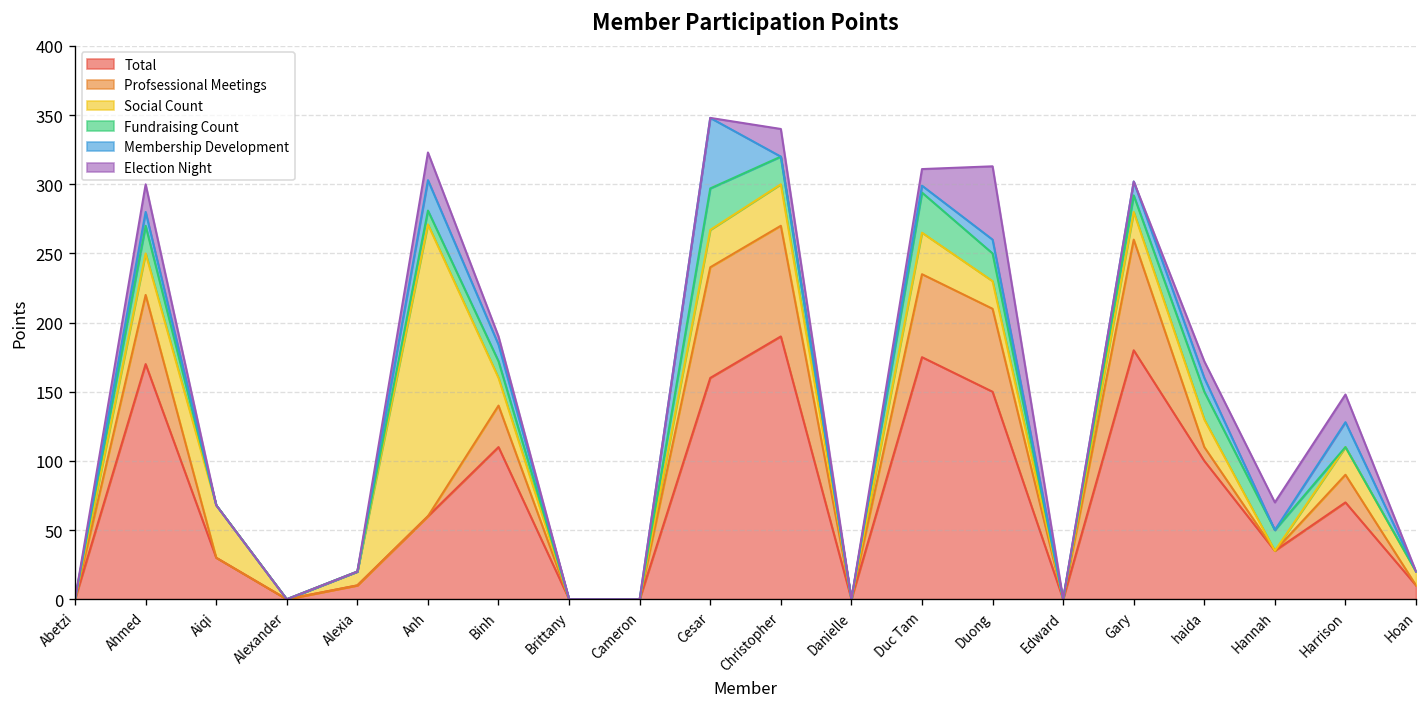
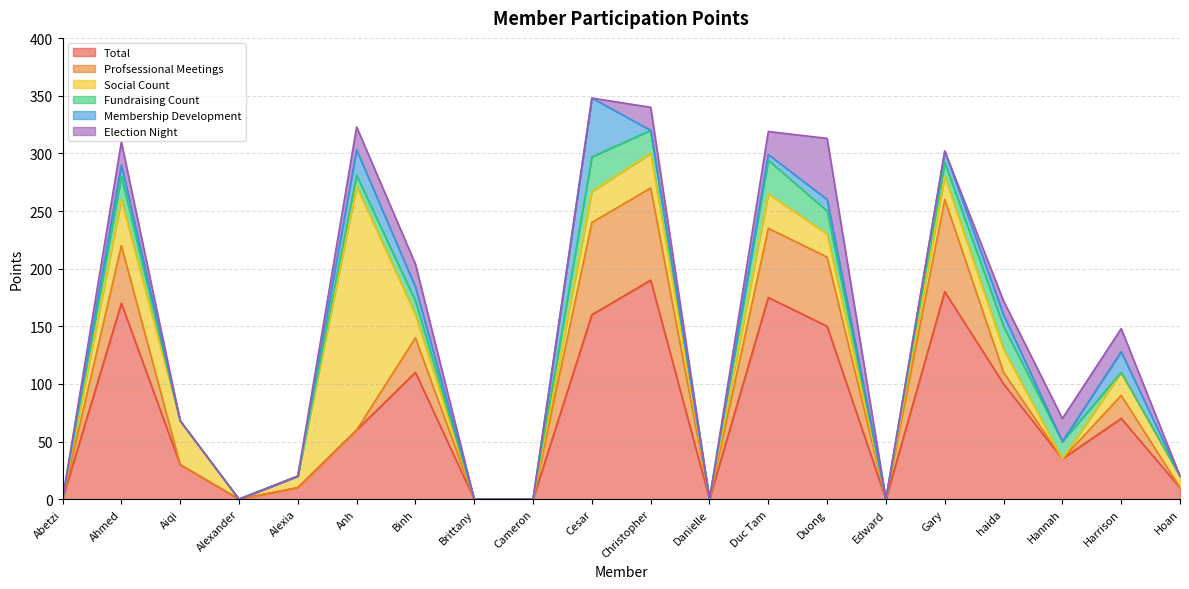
  {
    "Social Count": {
-     "Ahmed": 30,
+     "Ahmed": 40,
      "Anh": 211,
      "Binh": 20,
      "Cesar": 27,
      "Christopher": 30,
      "Duc Tam": 30,
      "Duong": 20,
      "Gary": 20,
      "haida": 20
    },
    "Fundraising Count": {
      "Ahmed": 20,
      "Anh": 10,
      "Binh": 12,
      "Cesar": 30,
      "Duc Tam": 29,
      "Duong": 20,
      "Gary": 12,
      "haida": 20
    },
    "Membership Development": {
      "Ahmed": 10,
      "Anh": 22,
      "Binh": 12,
      "Duc Tam": 5,
      "Duong": 10,
      "haida": 10,
      "Harrison": 18
    },
    "Election Night": {
      "Ahmed": 20,
      "Anh": 20,
-     "Binh": 6,
+     "Binh": 20,
      "Christopher": 20,
-     "Duc Tam": 12,
+     "Duc Tam": 20,
      "Duong": 53,
      "haida": 12,
      "Hannah": 20,
      "Harrison": 20
    }
  }
